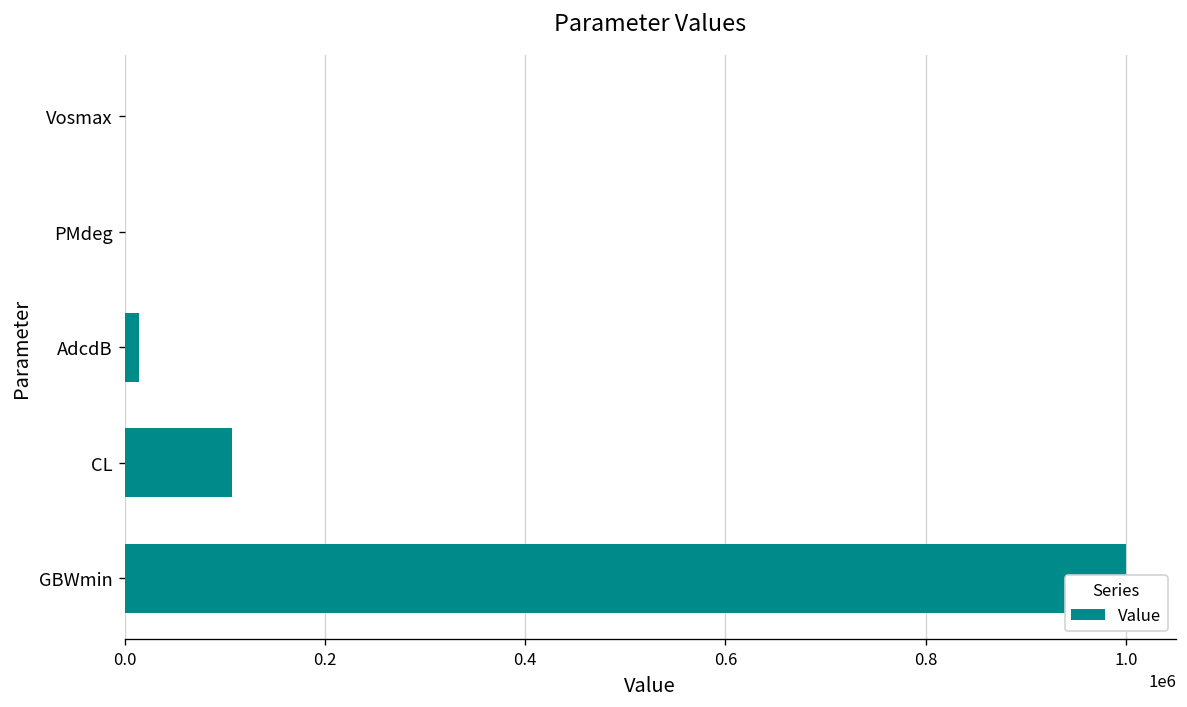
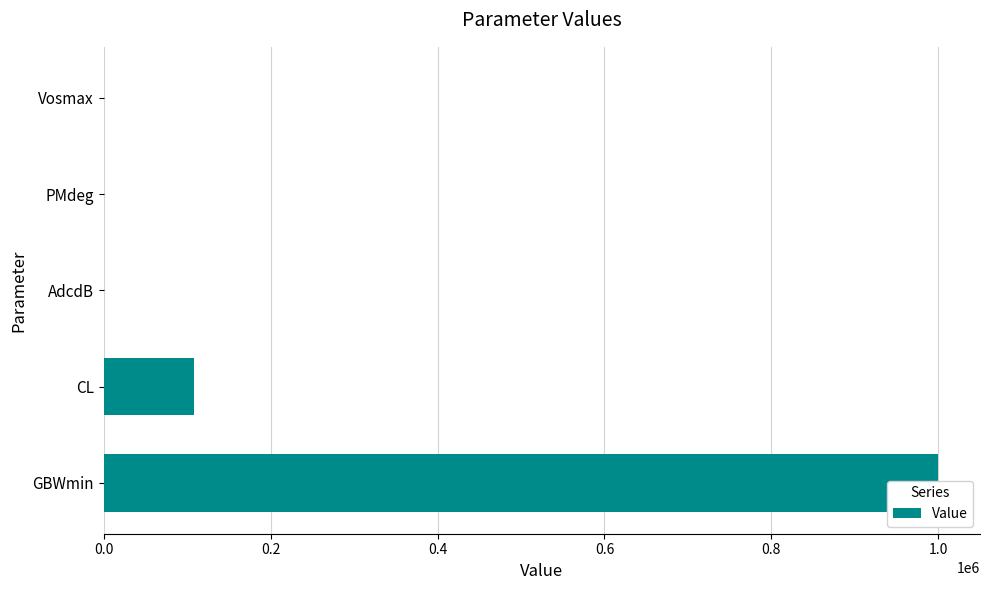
  {
-   "AdcdB": 10000,
+   "AdcdB": 0,
    "CL": 110000
  }
